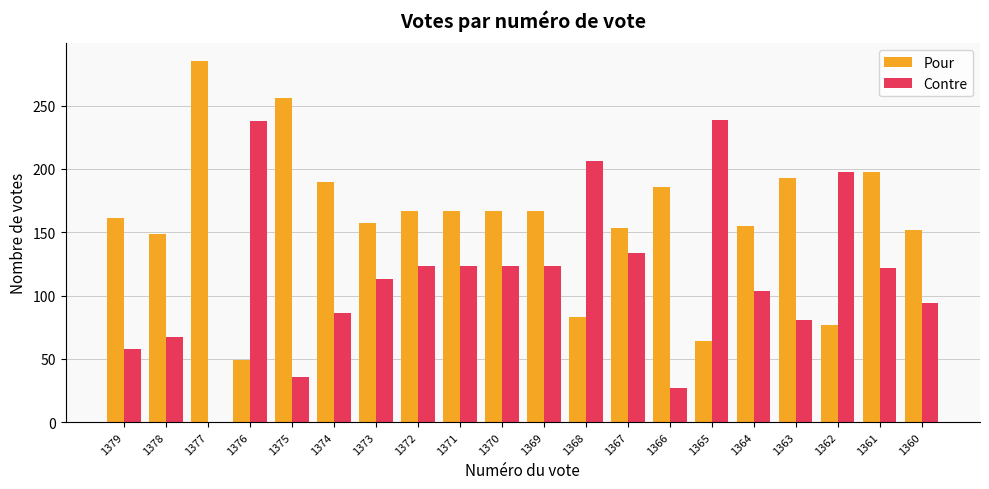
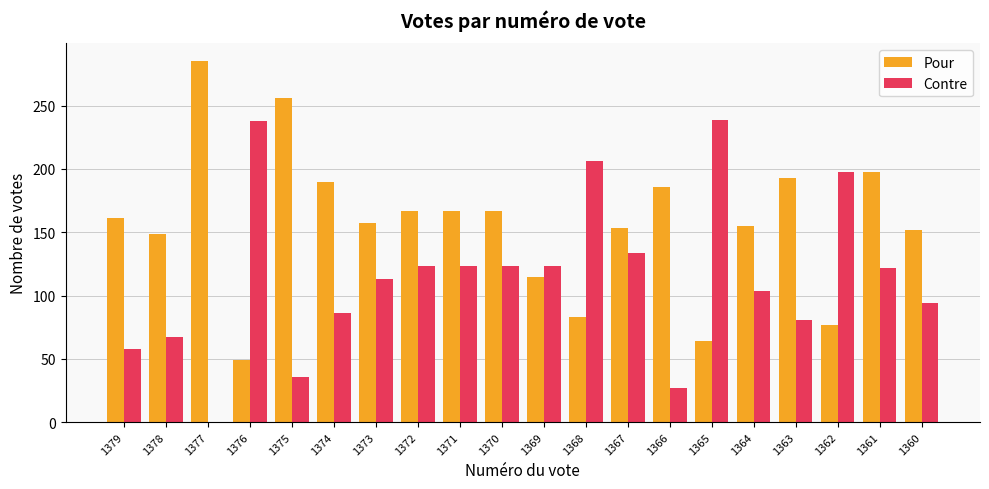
  {
    "Pour": {
      "1379": 161,
      "1378": 149,
      "1377": 285,
      "1376": 49,
      "1375": 256,
      "1374": 190,
      "1373": 157,
      "1372": 167,
      "1371": 167,
      "1370": 167,
-     "1369": 167,
+     "1369": 115,
      "1368": 83,
      "1367": 153,
      "1366": 186,
      "1365": 64,
      "1364": 155,
      "1363": 193,
      "1362": 77,
      "1361": 198,
      "1360": 152
    },
    "Contre": {
      "1379": 58,
      "1378": 67,
      "1377": 0,
      "1376": 238,
      "1375": 36,
      "1374": 86,
      "1373": 113,
      "1372": 123,
      "1371": 123,
      "1370": 123,
      "1369": 123,
      "1368": 206,
      "1367": 134,
      "1366": 27,
      "1365": 239,
      "1364": 104,
      "1363": 81,
      "1362": 198,
      "1361": 122,
      "1360": 94
    }
  }
